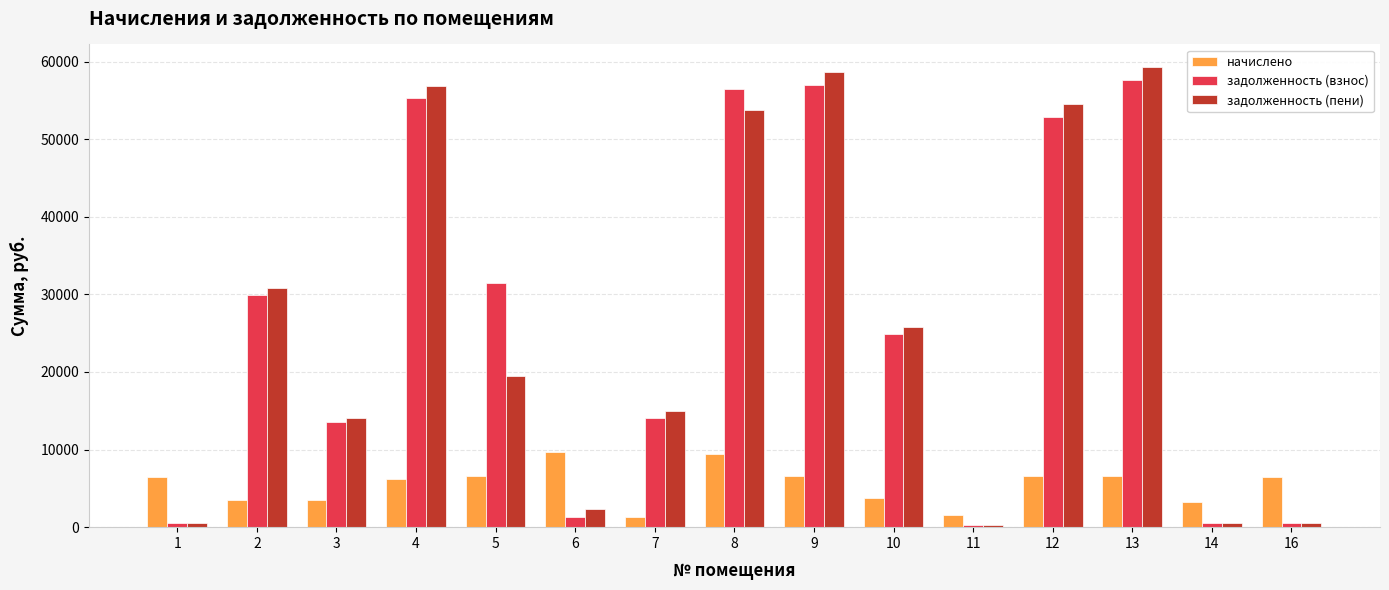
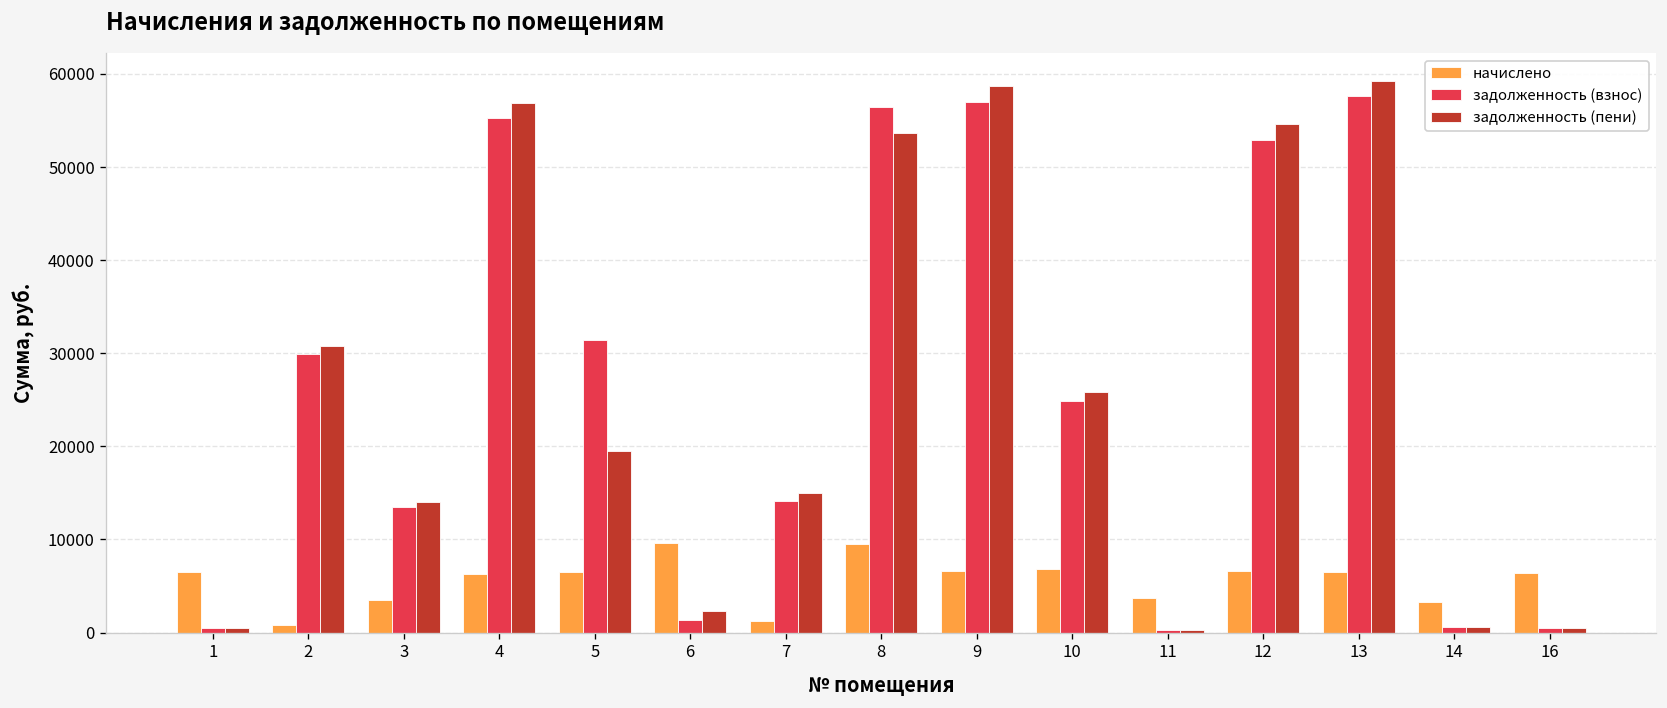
  {
    "начислено": {
      "1": 7000,
-     "2": 4000,
+     "2": 1000,
      "3": 3000,
      "4": 6000,
      "5": 7000,
      "6": 10000,
      "7": 1000,
      "8": 9000,
      "9": 7000,
-     "10": 4000,
-     "11": 2000,
+     "10": 7000,
+     "11": 4000,
      "12": 7000,
      "13": 7000,
      "14": 3000,
      "16": 6000
    }
  }
